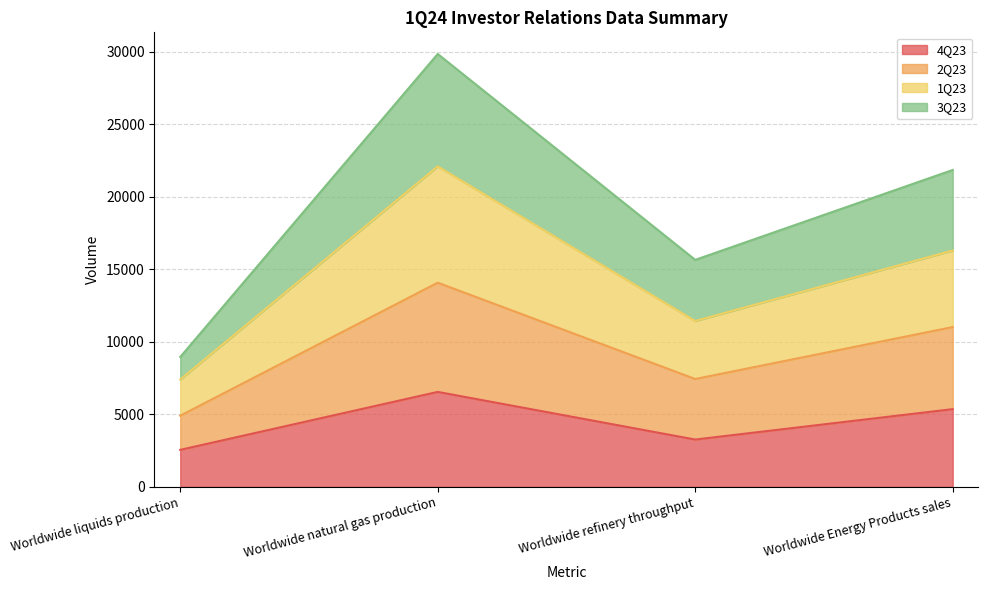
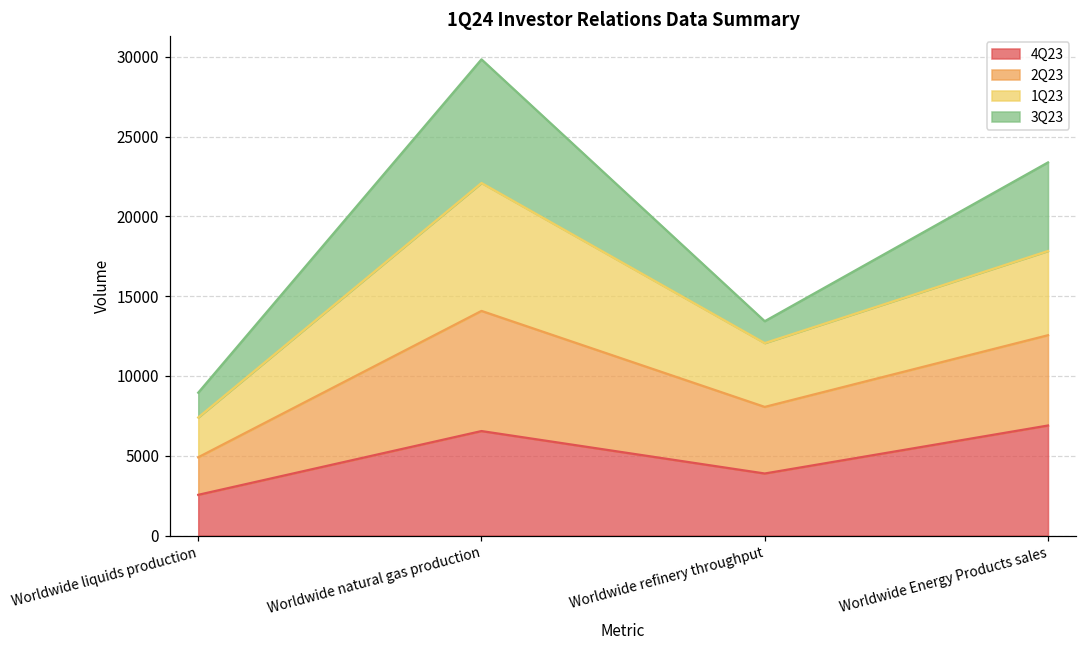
  {
    "4Q23": {
      "Worldwide liquids production": 2600,
      "Worldwide natural gas production": 6500,
-     "Worldwide refinery throughput": 3300,
-     "Worldwide Energy Products sales": 5400
+     "Worldwide refinery throughput": 3900,
+     "Worldwide Energy Products sales": 6900
    },
    "3Q23": {
      "Worldwide liquids production": 1600,
      "Worldwide natural gas production": 7700,
-     "Worldwide refinery throughput": 4200,
+     "Worldwide refinery throughput": 1400,
      "Worldwide Energy Products sales": 5600
    }
  }
